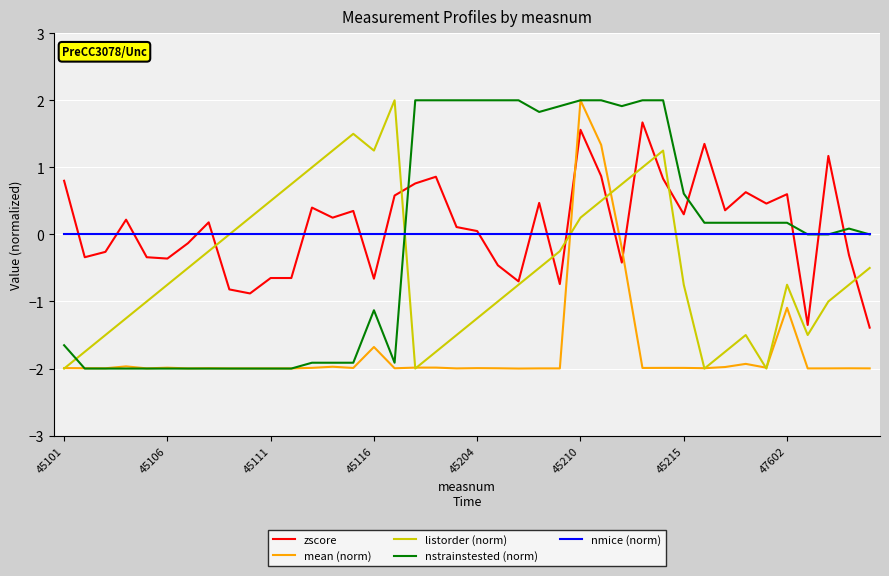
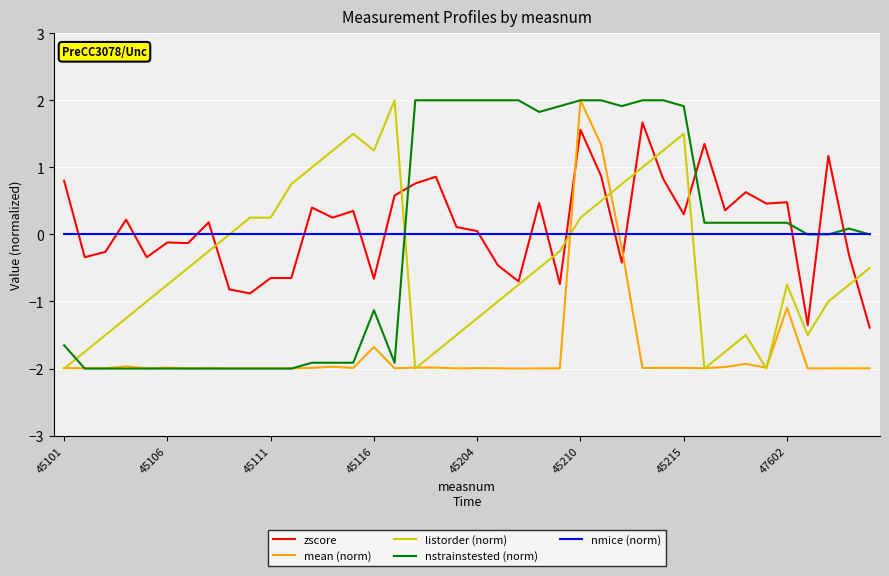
  {
    "zscore": {
      "45101": 0.8,
-     "45106": -0.4,
+     "45106": -0.1,
      "45111": -0.7,
      "45116": -0.7,
      "45204": 0.1,
      "45210": 1.6,
      "45215": 0.3,
-     "47602": 0.6
+     "47602": 0.5
    },
    "mean (norm)": {
      "45116": -1.7,
      "45204": -2.0,
      "45215": -2.0,
      "47602": -1.1
    },
    "listorder (norm)": {
      "45106": -0.8,
-     "45111": 0.5,
+     "45111": 0.3,
      "45116": 1.3,
      "45204": -1.3,
      "45210": 0.3,
-     "45215": -0.8,
+     "45215": 1.5,
      "47602": -0.8
    },
    "nstrainstested (norm)": {
      "45101": -1.7,
      "45116": -1.1,
      "45204": 2.0,
-     "45215": 0.6,
+     "45215": 1.9,
      "47602": 0.2
    },
    "nmice (norm)": {
      "45101": 0.0,
      "45106": 0.0,
      "45111": 0.0,
      "45116": 0.0,
      "45204": 0.0,
      "45210": 0.0,
      "45215": 0.0,
      "47602": 0.0
    }
  }
